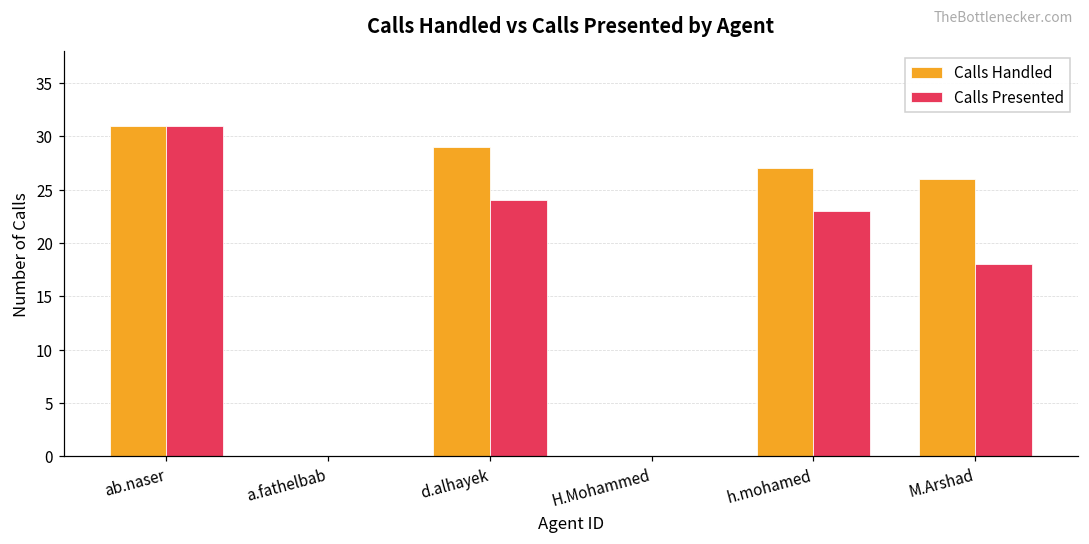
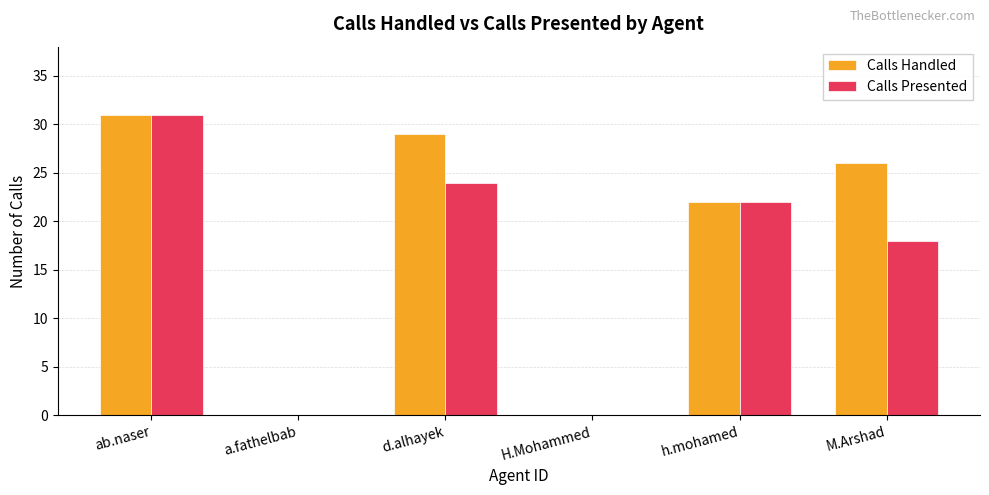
  {
    "Calls Handled": {
      "ab.naser": 31,
      "a.fathelbab": 0,
      "d.alhayek": 29,
      "H.Mohammed": 0,
-     "h.mohamed": 27,
+     "h.mohamed": 22,
      "M.Arshad": 26
    },
    "Calls Presented": {
      "ab.naser": 31,
      "a.fathelbab": 0,
      "d.alhayek": 24,
      "H.Mohammed": 0,
-     "h.mohamed": 23,
+     "h.mohamed": 22,
      "M.Arshad": 18
    }
  }
